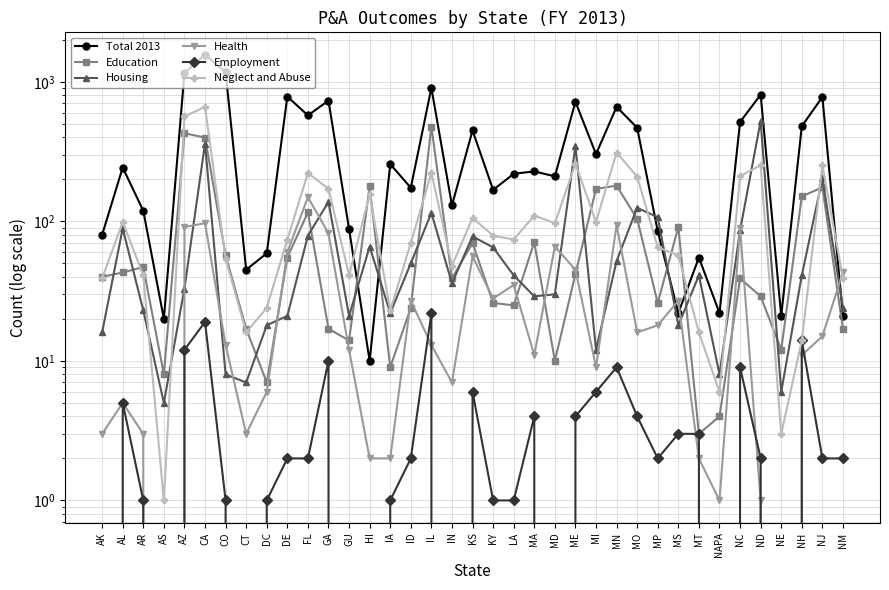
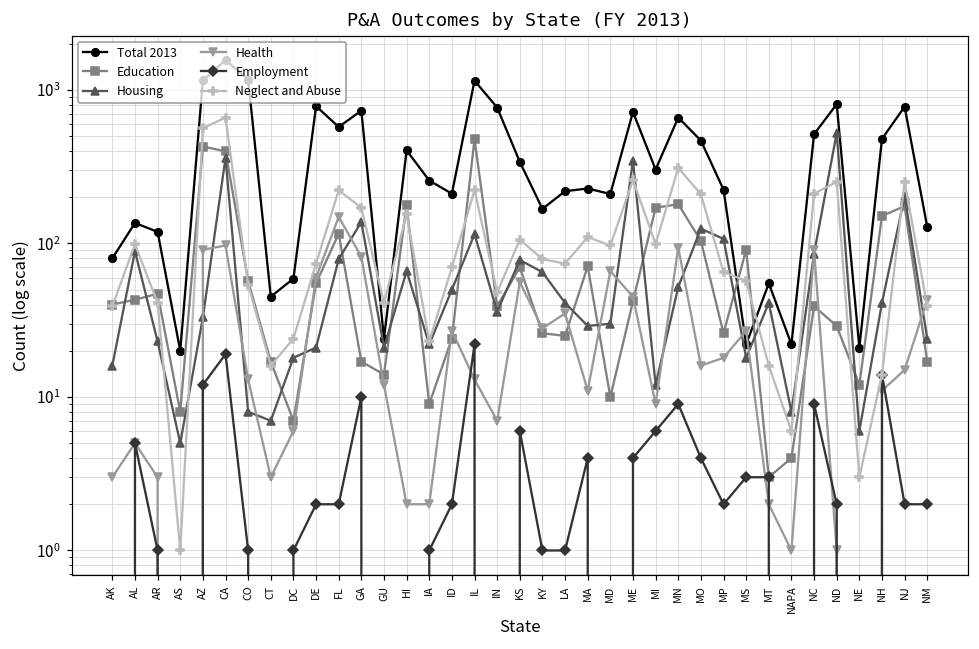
  {
    "Total 2013": {
      "AK": 80,
-     "AL": 240,
+     "AL": 140,
      "AR": 120,
      "AS": 20,
      "CT": 45,
      "DC": 59,
      "DE": 800,
      "FL": 570,
      "GA": 700,
-     "GU": 90,
-     "HI": 10,
+     "GU": 24,
+     "HI": 400,
      "IA": 260,
-     "ID": 170,
-     "IL": 900,
-     "IN": 130,
-     "KS": 450,
+     "ID": 210,
+     "IL": 1200,
+     "IN": 800,
+     "KS": 340,
      "KY": 170,
      "LA": 220,
      "MA": 230,
      "MD": 210,
      "ME": 700,
      "MI": 300,
      "MN": 700,
      "MO": 470,
-     "MP": 90,
+     "MP": 220,
      "MS": 22,
      "MT": 55,
      "NAPA": 22,
      "NC": 520,
      "ND": 800,
      "NE": 21,
      "NH": 480,
      "NJ": 800,
-     "NM": 21
+     "NM": 130
    }
  }
